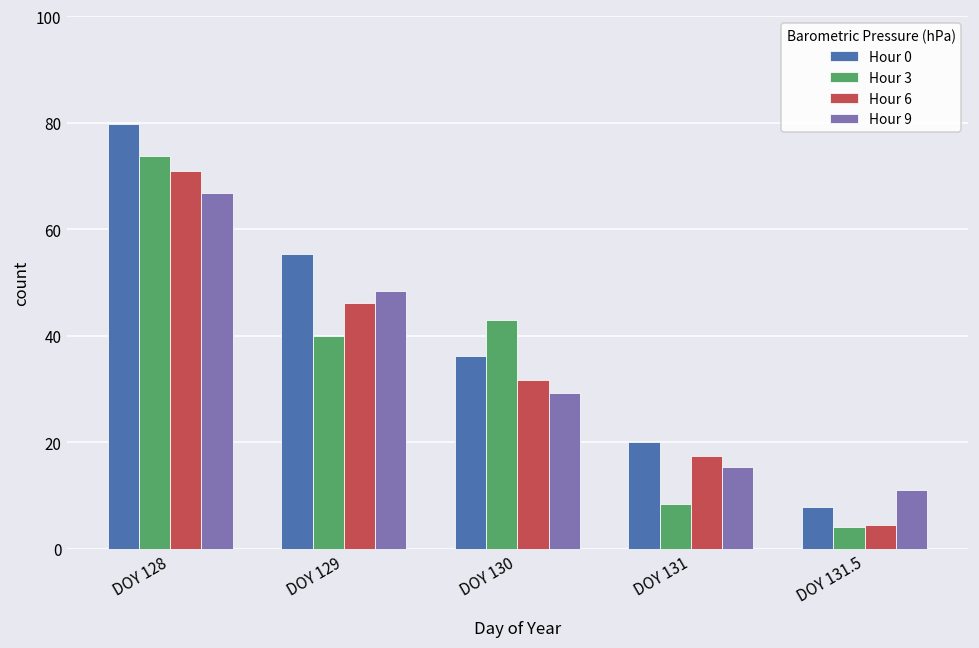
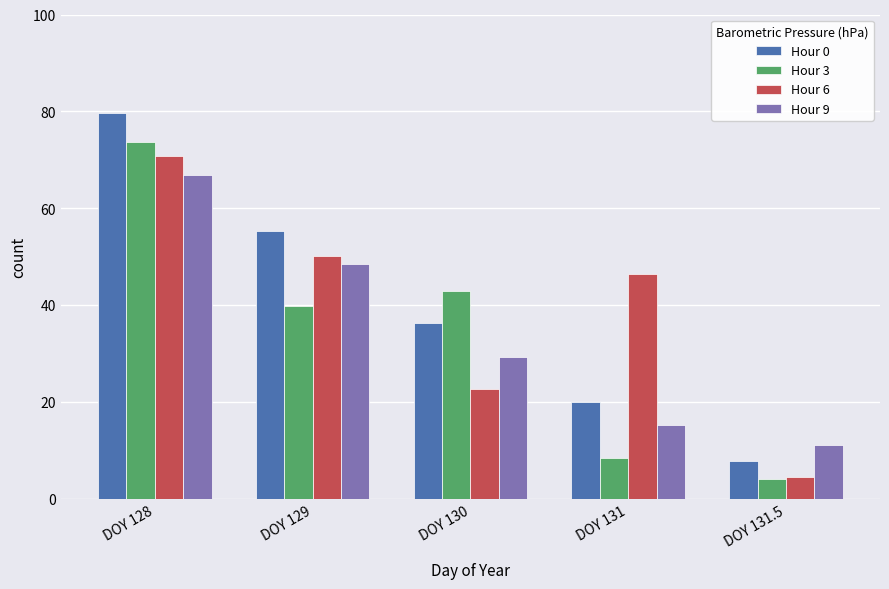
  {
    "Hour 3": {
      "DOY 128": 74,
      "DOY 129": 40,
      "DOY 130": 43,
      "DOY 131": 8,
      "DOY 131.5": 4
    },
    "Hour 6": {
      "DOY 128": 71,
-     "DOY 129": 46,
-     "DOY 130": 32,
-     "DOY 131": 17,
+     "DOY 129": 50,
+     "DOY 130": 23,
+     "DOY 131": 46,
      "DOY 131.5": 4
    }
  }
